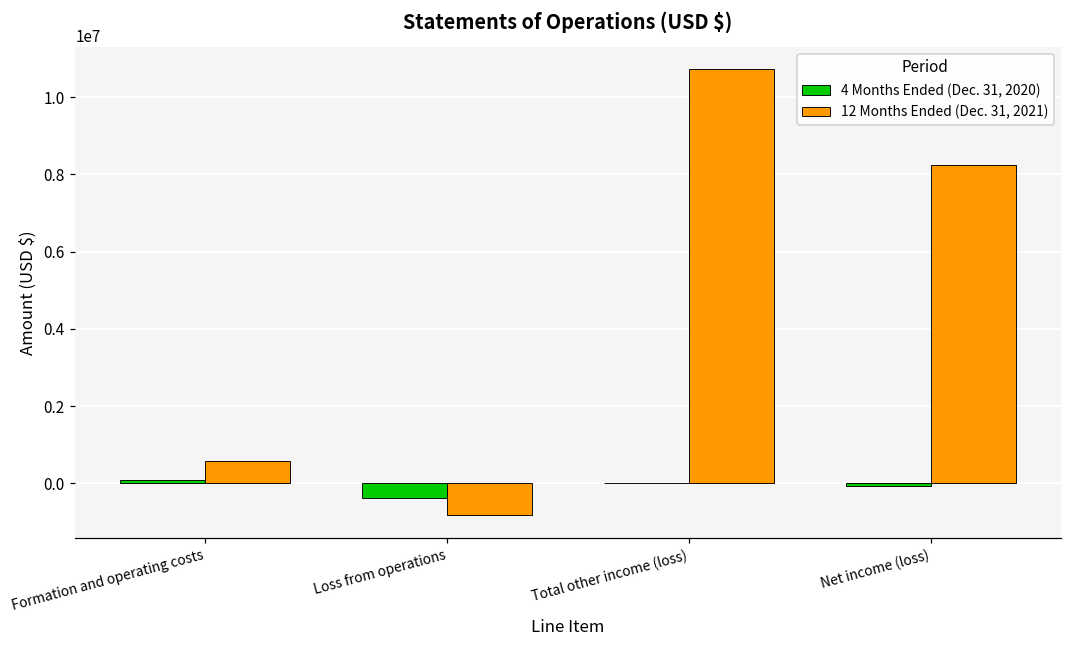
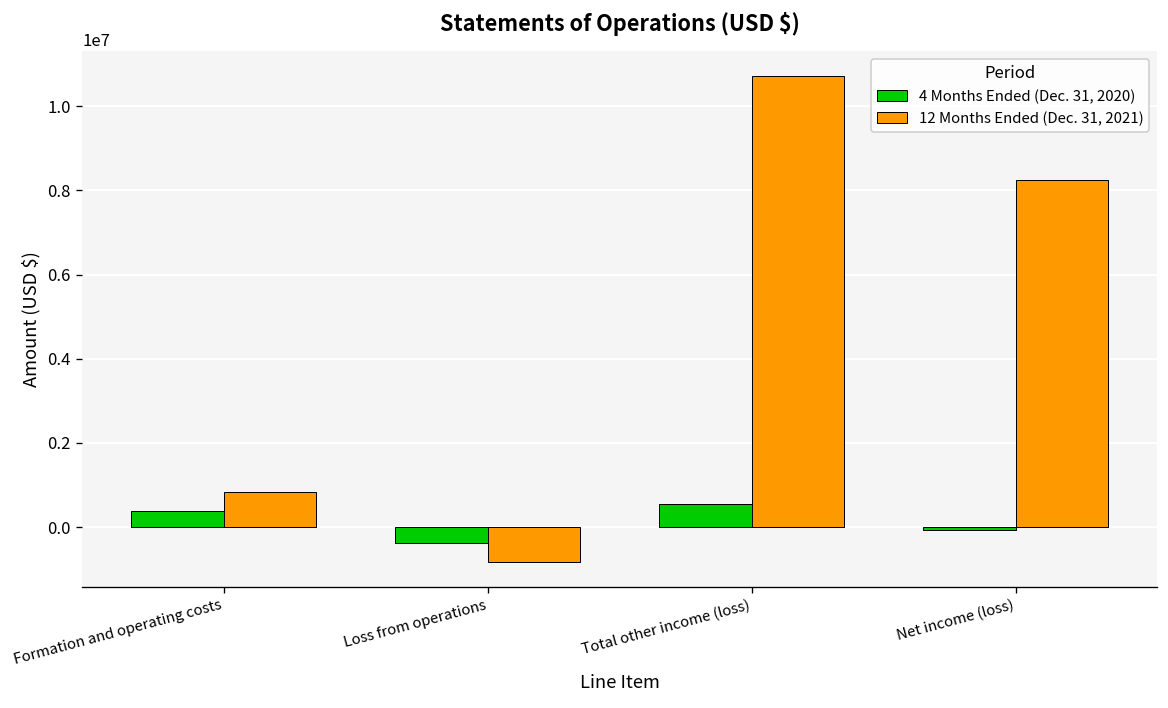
  {
    "4 Months Ended (Dec. 31, 2020)": {
-     "Formation and operating costs": 100000,
+     "Formation and operating costs": 400000,
      "Loss from operations": -400000,
-     "Total other income (loss)": 0,
+     "Total other income (loss)": 500000,
      "Net income (loss)": -100000
    },
    "12 Months Ended (Dec. 31, 2021)": {
-     "Formation and operating costs": 600000,
+     "Formation and operating costs": 800000,
      "Loss from operations": -800000,
      "Total other income (loss)": 10700000,
      "Net income (loss)": 8200000
    }
  }
